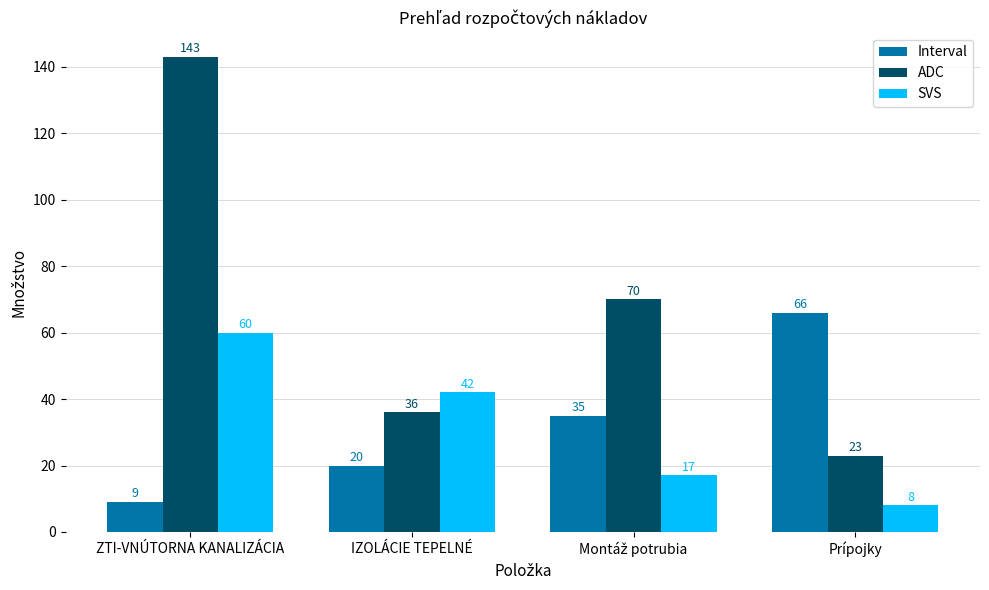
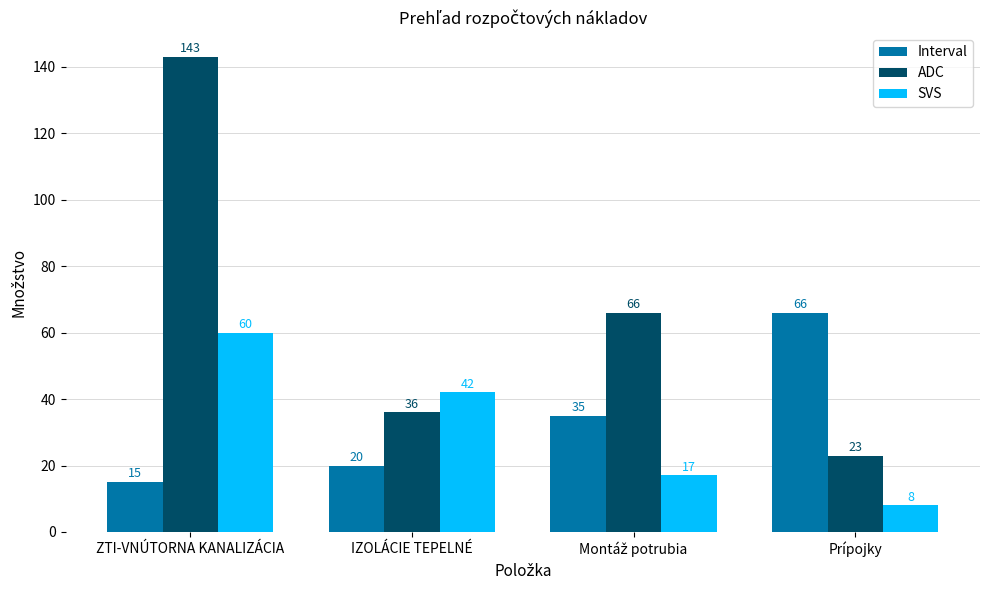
  {
    "Interval": {
-     "ZTI-VNÚTORNA KANALIZÁCIA": 9,
+     "ZTI-VNÚTORNA KANALIZÁCIA": 15,
      "IZOLÁCIE TEPELNÉ": 20,
      "Montáž potrubia": 35,
      "Prípojky": 66
    },
    "ADC": {
      "ZTI-VNÚTORNA KANALIZÁCIA": 143,
      "IZOLÁCIE TEPELNÉ": 36,
-     "Montáž potrubia": 70,
+     "Montáž potrubia": 66,
      "Prípojky": 23
    },
    "SVS": {
      "ZTI-VNÚTORNA KANALIZÁCIA": 60,
      "IZOLÁCIE TEPELNÉ": 42,
      "Montáž potrubia": 17,
      "Prípojky": 8
    }
  }
